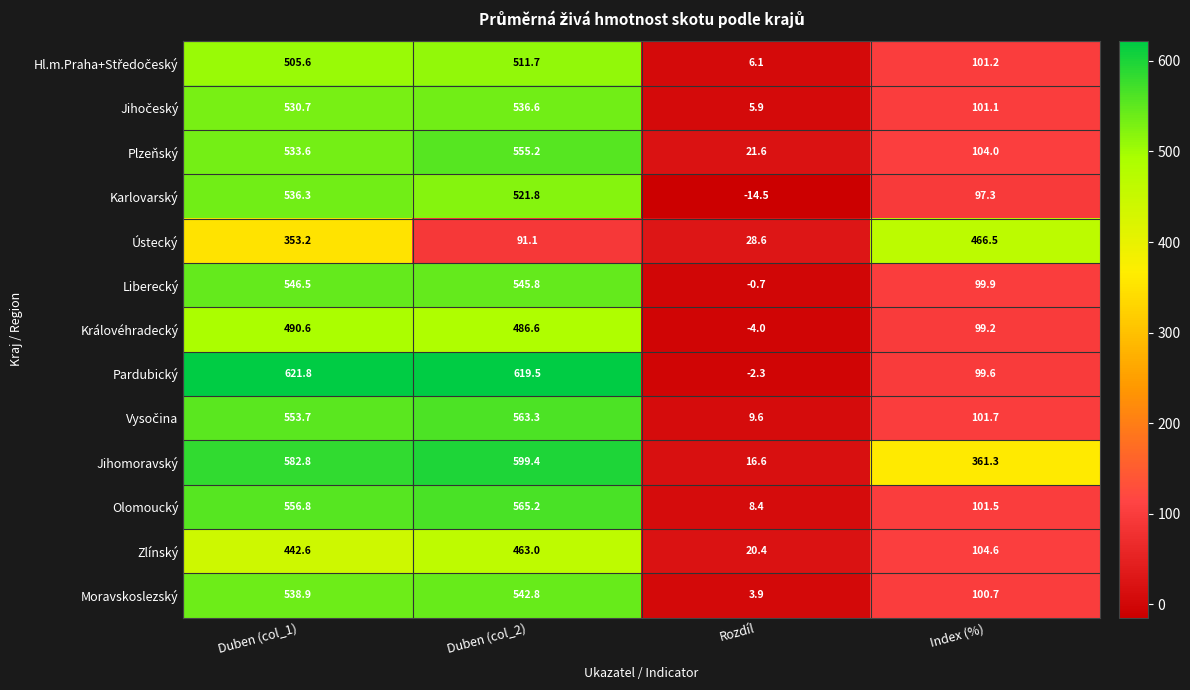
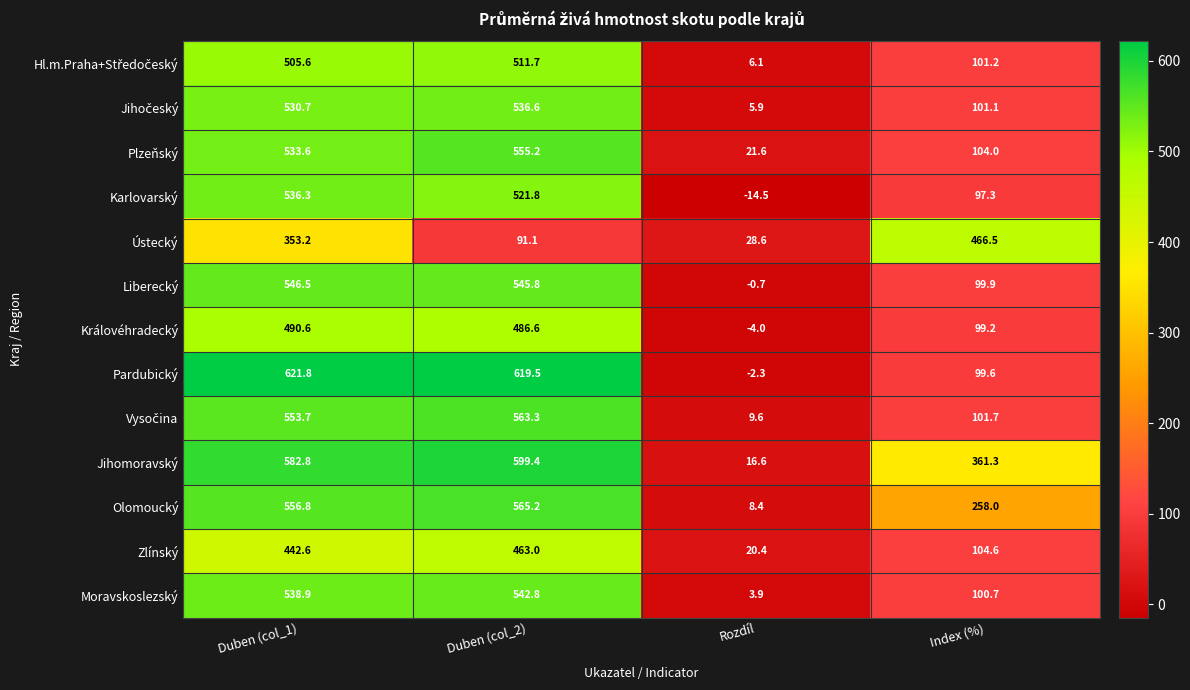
  {
    "Hl.m.Praha+Středočeský": {
      "Duben (col_1)": 505.6,
      "Duben (col_2)": 511.7,
      "Rozdíl": 6.1,
      "Index (%)": 101.2
    },
    "Jihočeský": {
      "Duben (col_1)": 530.7,
      "Duben (col_2)": 536.6,
      "Rozdíl": 5.9,
      "Index (%)": 101.1
    },
    "Plzeňský": {
      "Duben (col_1)": 533.6,
      "Duben (col_2)": 555.2,
      "Rozdíl": 21.6,
      "Index (%)": 104.0
    },
    "Karlovarský": {
      "Duben (col_1)": 536.3,
      "Duben (col_2)": 521.8,
      "Rozdíl": -14.5,
      "Index (%)": 97.3
    },
    "Ústecký": {
      "Duben (col_1)": 353.2,
      "Duben (col_2)": 91.1,
      "Rozdíl": 28.6,
      "Index (%)": 466.5
    },
    "Liberecký": {
      "Duben (col_1)": 546.5,
      "Duben (col_2)": 545.8,
      "Rozdíl": -0.7,
      "Index (%)": 99.9
    },
    "Královéhradecký": {
      "Duben (col_1)": 490.6,
      "Duben (col_2)": 486.6,
      "Rozdíl": -4.0,
      "Index (%)": 99.2
    },
    "Pardubický": {
      "Duben (col_1)": 621.8,
      "Duben (col_2)": 619.5,
      "Rozdíl": -2.3,
      "Index (%)": 99.6
    },
    "Vysočina": {
      "Duben (col_1)": 553.7,
      "Duben (col_2)": 563.3,
      "Rozdíl": 9.6,
      "Index (%)": 101.7
    },
    "Jihomoravský": {
      "Duben (col_1)": 582.8,
      "Duben (col_2)": 599.4,
      "Rozdíl": 16.6,
      "Index (%)": 361.3
    },
    "Olomoucký": {
      "Duben (col_1)": 556.8,
      "Duben (col_2)": 565.2,
      "Rozdíl": 8.4,
-     "Index (%)": 101.5
+     "Index (%)": 258.0
    },
    "Zlínský": {
      "Duben (col_1)": 442.6,
      "Duben (col_2)": 463.0,
      "Rozdíl": 20.4,
      "Index (%)": 104.6
    },
    "Moravskoslezský": {
      "Duben (col_1)": 538.9,
      "Duben (col_2)": 542.8,
      "Rozdíl": 3.9,
      "Index (%)": 100.7
    }
  }
